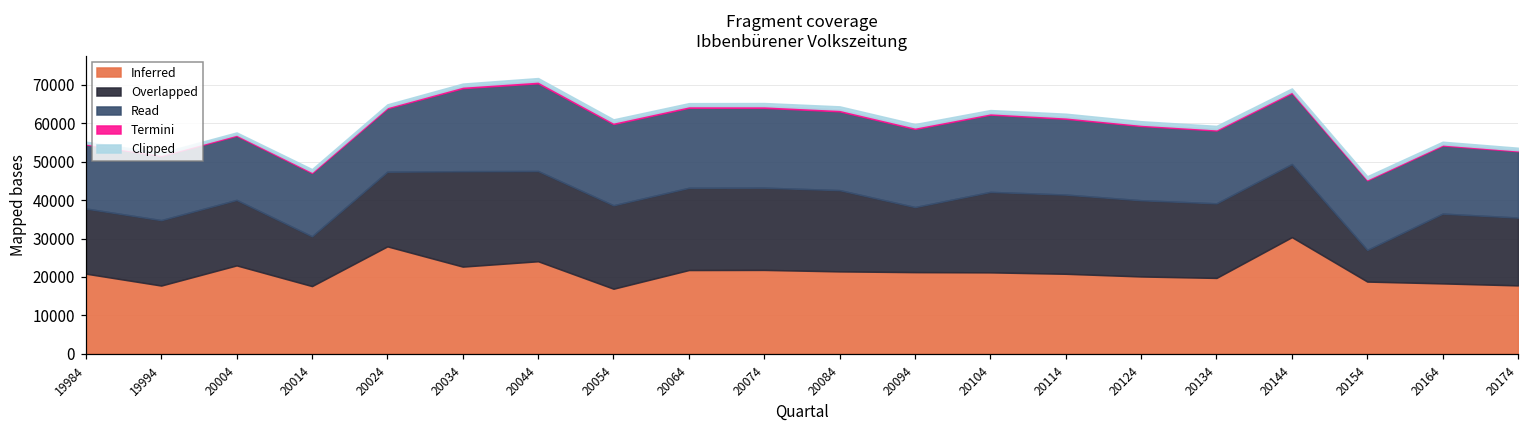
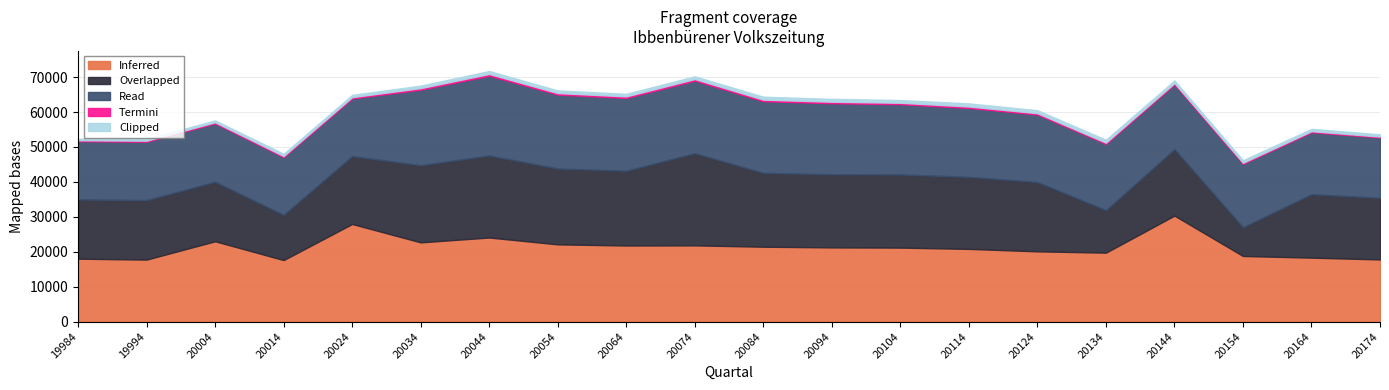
  {
    "Inferred": {
-     "19984": 21000,
+     "19984": 18000,
      "19994": 18000,
      "20004": 23000,
      "20014": 18000,
      "20024": 28000,
      "20034": 23000,
      "20044": 24000,
-     "20054": 17000,
+     "20054": 22000,
      "20064": 22000,
      "20074": 22000,
      "20084": 21000,
      "20094": 21000,
      "20104": 21000,
      "20114": 21000,
      "20124": 20000,
      "20134": 20000,
      "20144": 30000,
      "20154": 19000,
      "20164": 18000,
      "20174": 18000
    },
    "Overlapped": {
      "19984": 17000,
      "19994": 17000,
      "20004": 17000,
      "20014": 13000,
      "20024": 19000,
-     "20034": 25000,
+     "20034": 22000,
      "20044": 23000,
      "20054": 22000,
      "20064": 21000,
-     "20074": 21000,
+     "20074": 26000,
      "20084": 21000,
-     "20094": 17000,
+     "20094": 21000,
      "20104": 21000,
      "20114": 21000,
      "20124": 20000,
-     "20134": 19000,
+     "20134": 12000,
      "20144": 19000,
      "20154": 8000,
      "20164": 18000,
      "20174": 18000
    },
    "Clipped": {
      "20044": 1000,
      "20054": 1000,
      "20064": 1000,
      "20074": 1000,
      "20084": 1000,
      "20094": 1000,
      "20104": 1000,
      "20114": 1000,
      "20124": 1000,
      "20134": 1000,
      "20144": 1000,
      "20154": 1000
    }
  }
